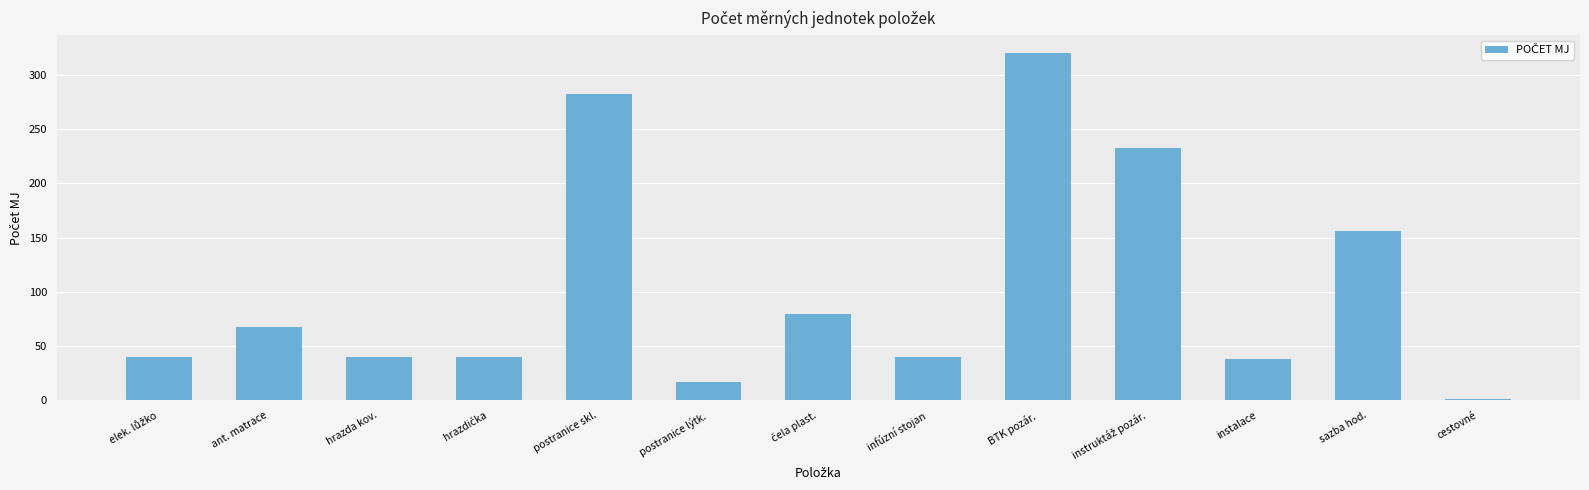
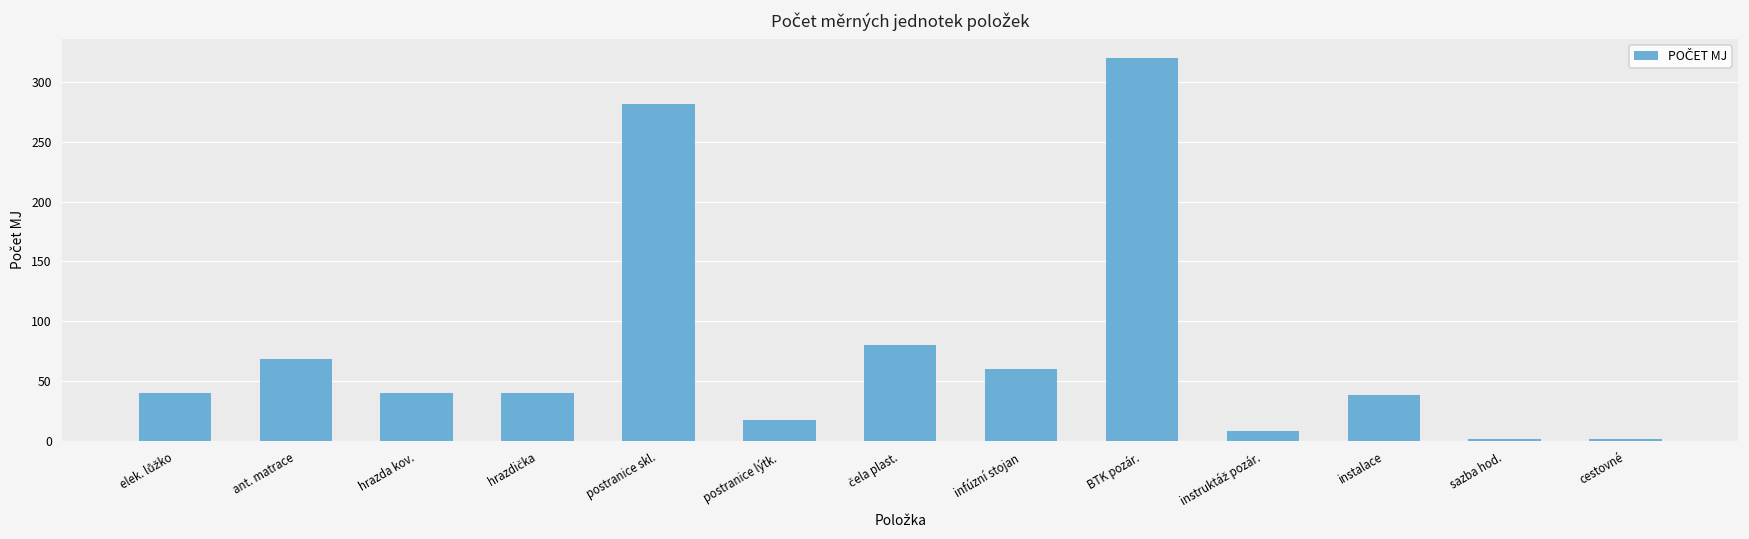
  {
    "elek. lůžko": 40,
    "ant. matrace": 68,
    "hrazda kov.": 40,
    "hrazdička": 40,
    "postranice skl.": 282,
    "postranice lýtk.": 17,
    "čela plast.": 80,
-   "infúzní stojan": 40,
+   "infúzní stojan": 60,
    "BTK pozár.": 320,
-   "instruktáž pozár.": 232,
+   "instruktáž pozár.": 8,
    "instalace": 38,
-   "sazba hod.": 156
+   "sazba hod.": 1
  }
